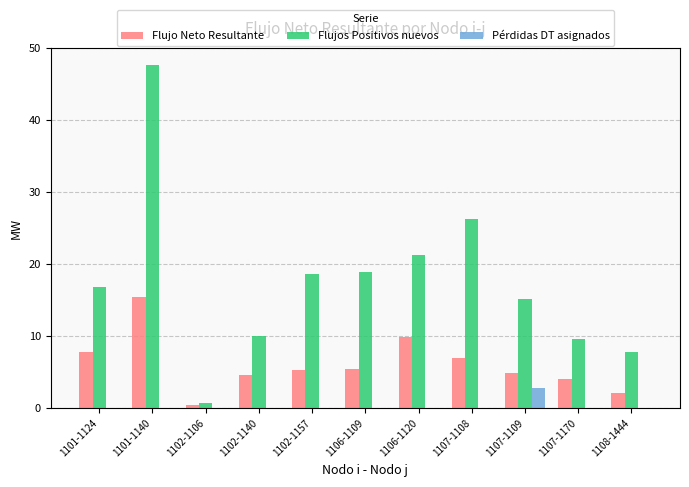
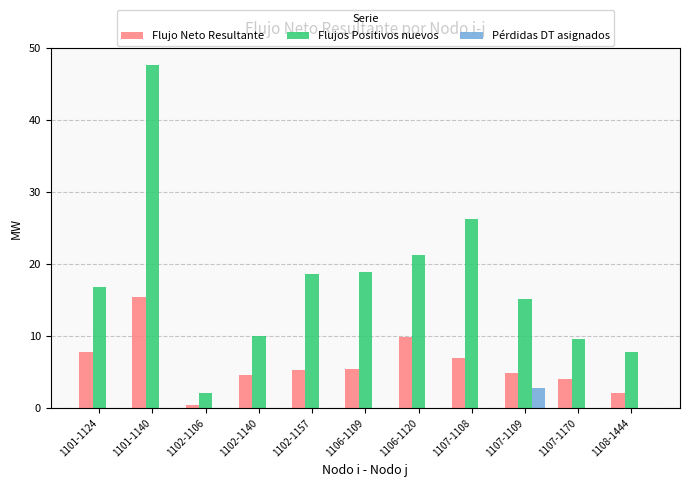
  {
    "Flujo Neto Resultante": {
      "1101-1124": 8,
      "1101-1140": 15,
      "1102-1106": 0,
      "1102-1140": 5,
      "1102-1157": 5,
      "1106-1109": 5,
      "1106-1120": 10,
      "1107-1108": 7,
      "1107-1109": 5,
      "1107-1170": 4,
      "1108-1444": 2
    },
    "Flujos Positivos nuevos": {
      "1101-1124": 17,
      "1101-1140": 48,
-     "1102-1106": 1,
+     "1102-1106": 2,
      "1102-1140": 10,
      "1102-1157": 19,
      "1106-1109": 19,
      "1106-1120": 21,
      "1107-1108": 26,
      "1107-1109": 15,
      "1107-1170": 10,
      "1108-1444": 8
    },
    "Pérdidas DT asignados": {
      "1107-1109": 3
    }
  }
